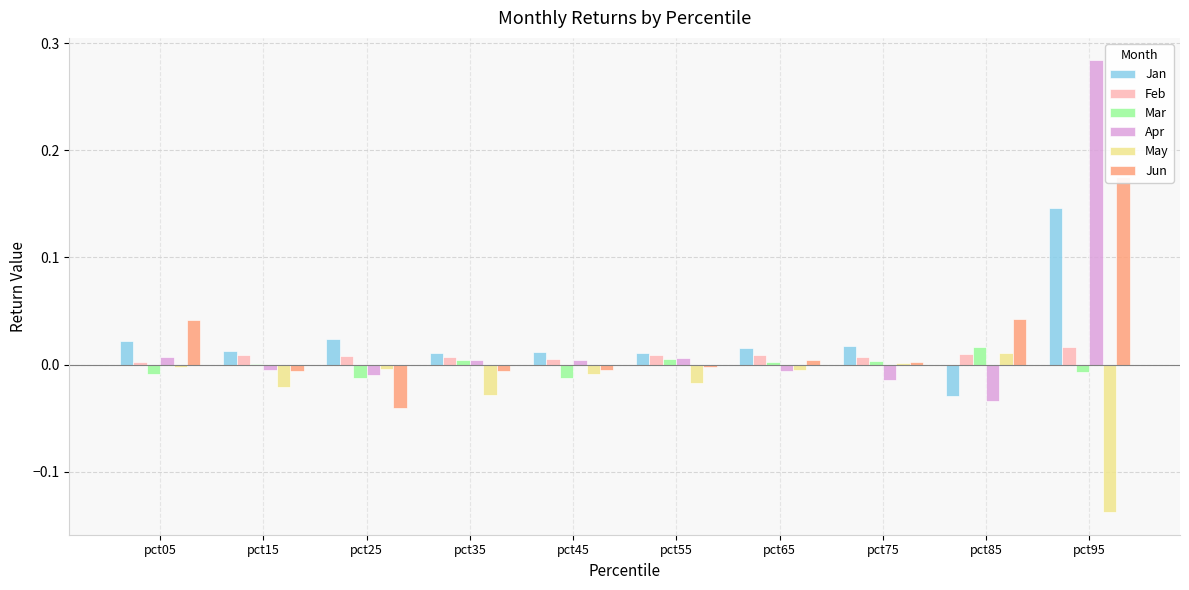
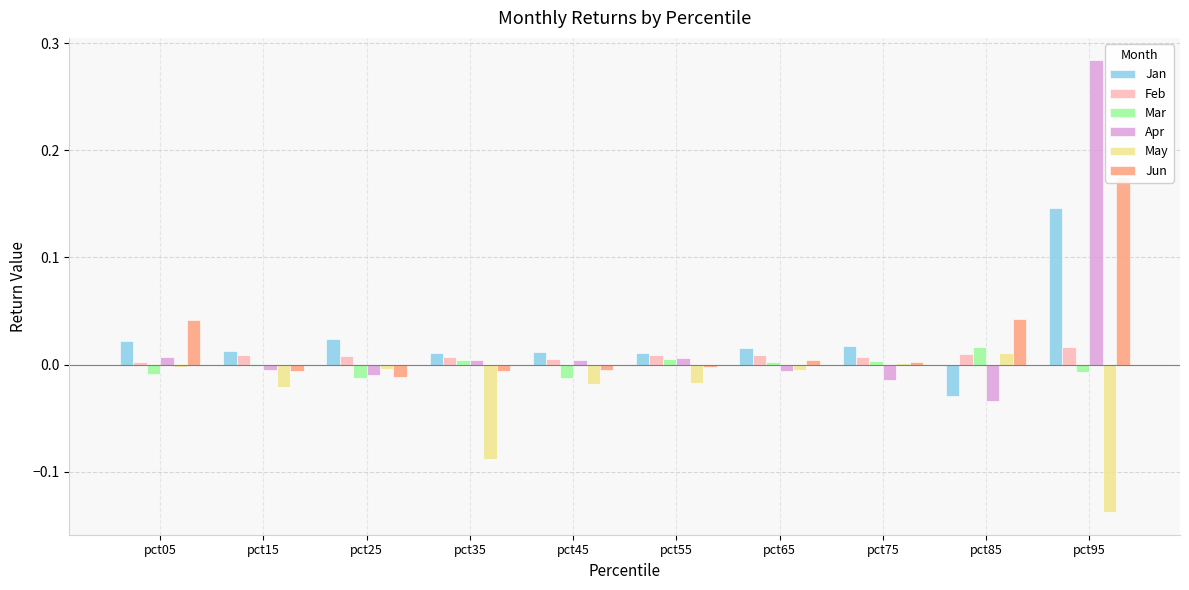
  {
    "Jan": {
      "pct05": 0.022,
      "pct15": 0.013,
      "pct25": 0.023,
      "pct35": 0.011,
      "pct45": 0.011,
      "pct55": 0.011,
      "pct65": 0.016,
      "pct75": 0.017,
      "pct85": -0.030,
      "pct95": 0.146
    },
    "Mar": {
      "pct05": -0.009,
      "pct25": -0.012,
      "pct35": 0.004,
      "pct45": -0.013,
      "pct55": 0.005,
      "pct65": 0.003,
      "pct75": 0.004,
      "pct85": 0.017,
      "pct95": -0.007
    },
    "May": {
      "pct05": -0.002,
      "pct15": -0.021,
      "pct25": -0.004,
-     "pct35": -0.028,
-     "pct45": -0.009,
+     "pct35": -0.088,
+     "pct45": -0.018,
      "pct55": -0.017,
      "pct65": -0.005,
      "pct85": 0.011,
      "pct95": -0.138
    },
    "Jun": {
      "pct05": 0.042,
      "pct15": -0.006,
-     "pct25": -0.041,
+     "pct25": -0.012,
      "pct35": -0.006,
      "pct45": -0.005,
      "pct55": -0.002,
      "pct65": 0.005,
      "pct85": 0.043
    }
  }
